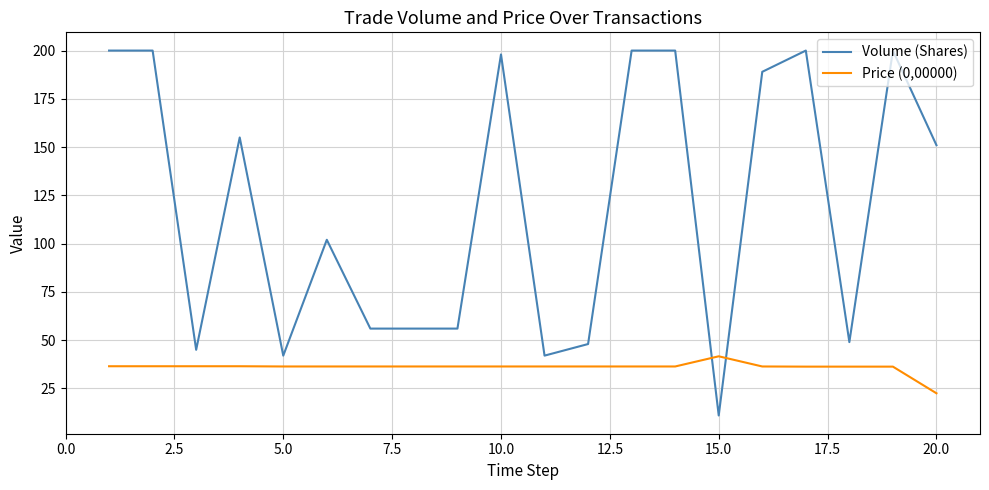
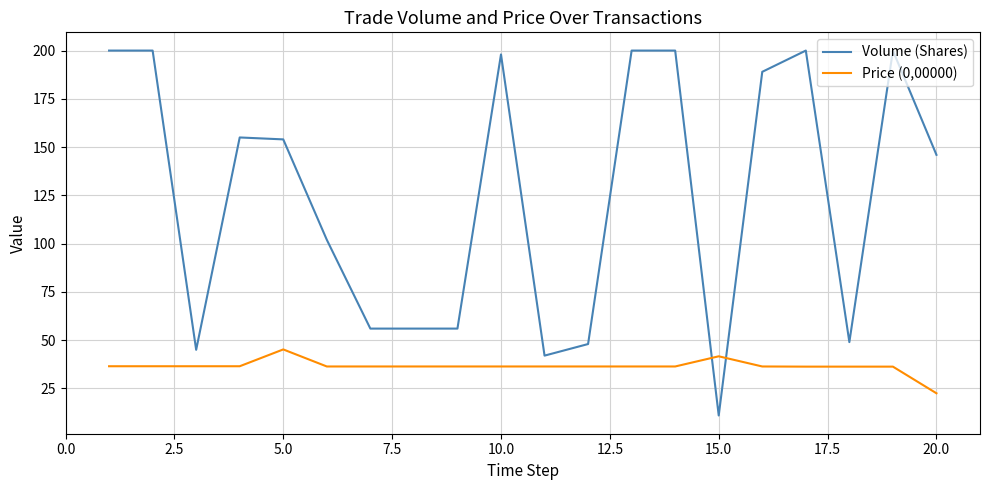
  {
    "Volume (Shares)": {
-     "5.0": 42,
+     "5.0": 154,
      "10.0": 198,
      "15.0": 11,
-     "20.0": 151
+     "20.0": 146
    },
    "Price (0,00000)": {
-     "5.0": 36,
+     "5.0": 45,
      "10.0": 36,
      "15.0": 42,
      "20.0": 23
    }
  }
